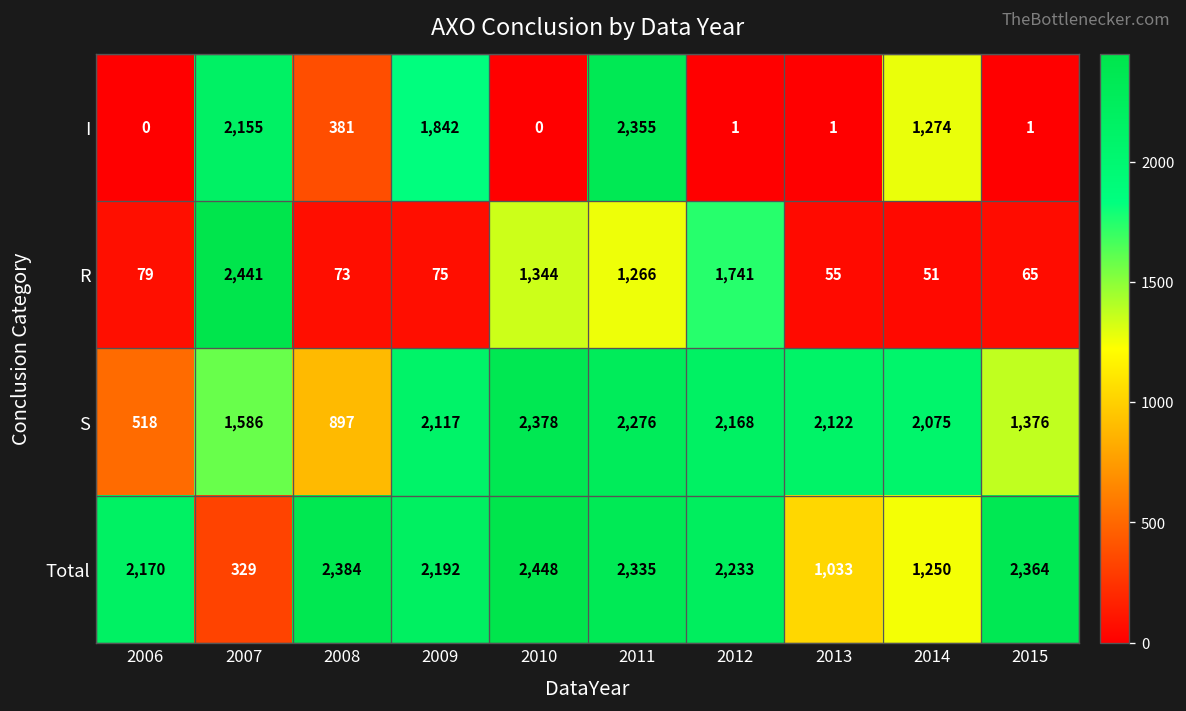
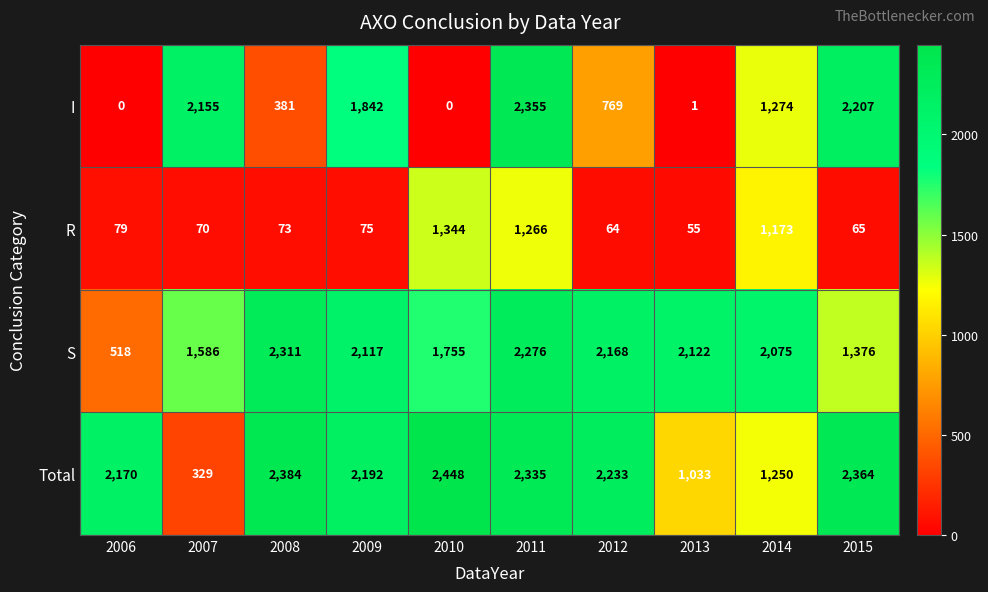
  {
    "I": {
      "2006": "0",
      "2007": "2,155",
      "2008": "381",
      "2009": "1,842",
      "2010": "0",
      "2011": "2,355",
-     "2012": "1",
+     "2012": "769",
      "2013": "1",
      "2014": "1,274",
-     "2015": "1"
+     "2015": "2,207"
    },
    "R": {
      "2006": "79",
-     "2007": "2,441",
+     "2007": "70",
      "2008": "73",
      "2009": "75",
      "2010": "1,344",
      "2011": "1,266",
-     "2012": "1,741",
+     "2012": "64",
      "2013": "55",
-     "2014": "51",
+     "2014": "1,173",
      "2015": "65"
    },
    "S": {
      "2006": "518",
      "2007": "1,586",
-     "2008": "897",
+     "2008": "2,311",
      "2009": "2,117",
-     "2010": "2,378",
+     "2010": "1,755",
      "2011": "2,276",
      "2012": "2,168",
      "2013": "2,122",
      "2014": "2,075",
      "2015": "1,376"
    },
    "Total": {
      "2006": "2,170",
      "2007": "329",
      "2008": "2,384",
      "2009": "2,192",
      "2010": "2,448",
      "2011": "2,335",
      "2012": "2,233",
      "2013": "1,033",
      "2014": "1,250",
      "2015": "2,364"
    }
  }
